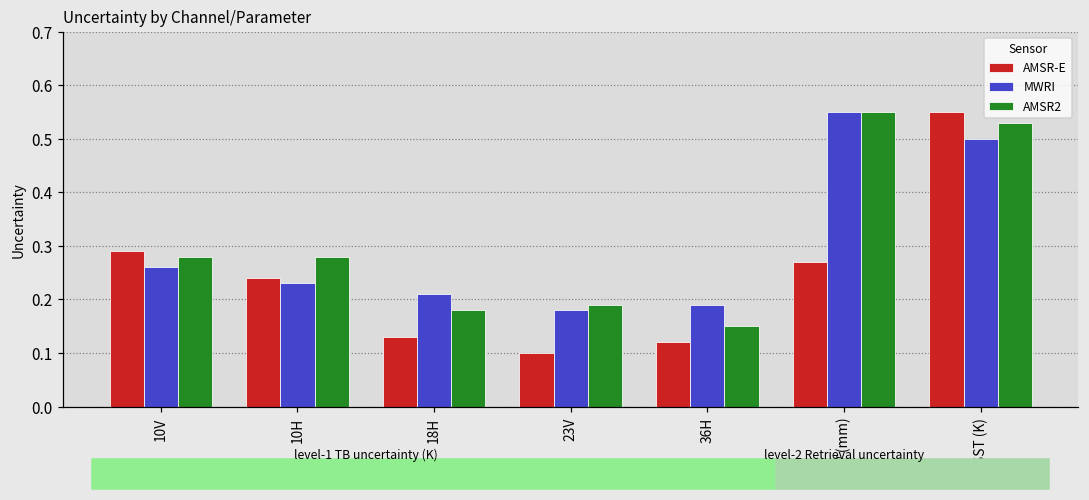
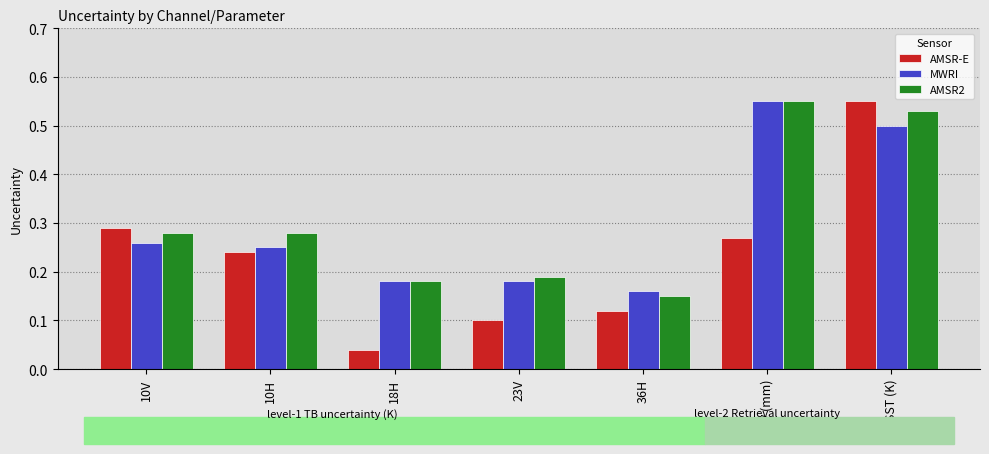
  {
    "AMSR-E": {
      "10V": 0.29,
      "10H": 0.24,
-     "18H": 0.13,
+     "18H": 0.04,
      "23V": 0.10,
      "36H": 0.12,
      "CWV (mm)": 0.27,
      "SST (K)": 0.55
    },
    "MWRI": {
      "10V": 0.26,
-     "10H": 0.23,
-     "18H": 0.21,
+     "10H": 0.25,
+     "18H": 0.18,
      "23V": 0.18,
-     "36H": 0.19,
+     "36H": 0.16,
      "CWV (mm)": 0.55,
      "SST (K)": 0.50
    },
    "AMSR2": {
      "10V": 0.28,
      "10H": 0.28,
      "18H": 0.18,
      "23V": 0.19,
      "36H": 0.15,
      "CWV (mm)": 0.55,
      "SST (K)": 0.53
    }
  }
